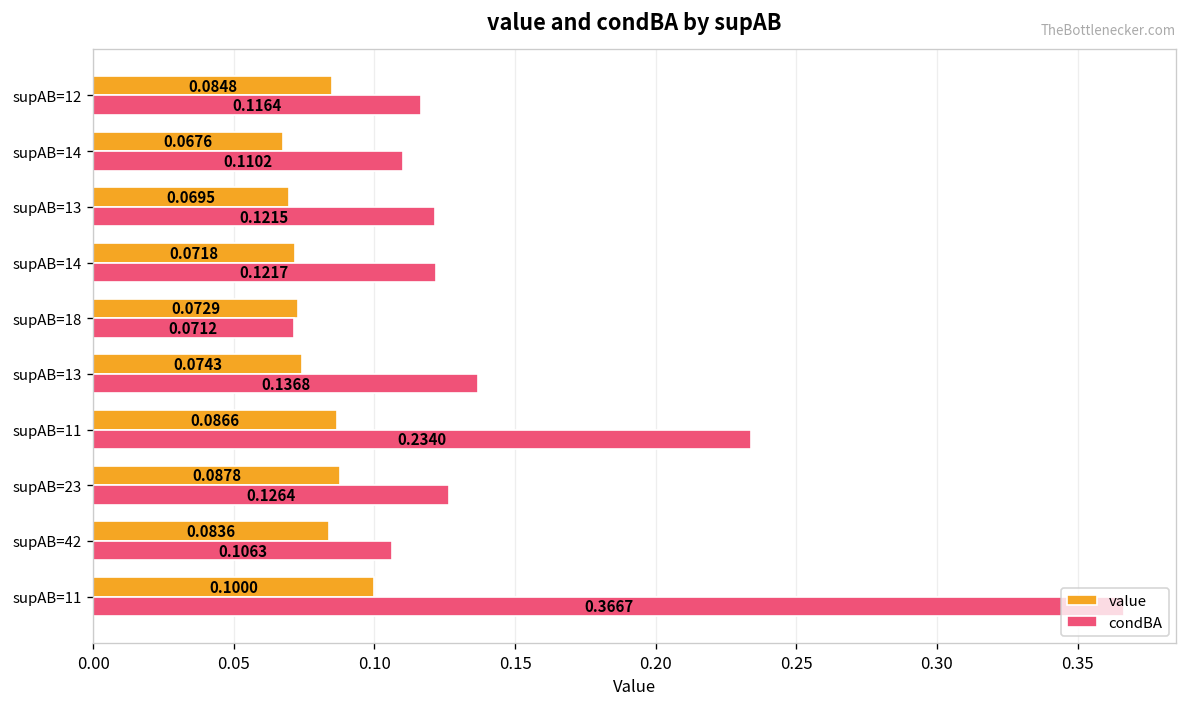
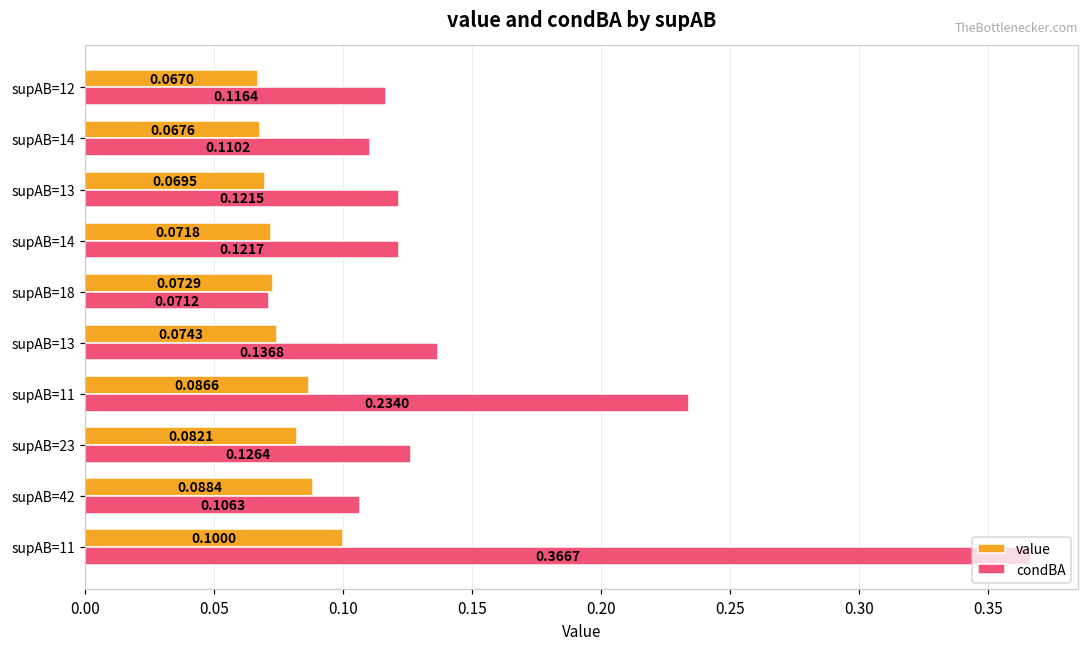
  {
    "value": {
-     "supAB=12": 0.0848,
+     "supAB=12": 0.0670,
      "supAB=18": 0.0729,
-     "supAB=23": 0.0878,
-     "supAB=42": 0.0836
+     "supAB=23": 0.0821,
+     "supAB=42": 0.0884
    },
    "condBA": {
      "supAB=12": 0.1164,
      "supAB=18": 0.0712,
      "supAB=23": 0.1264,
      "supAB=42": 0.1063
    }
  }
